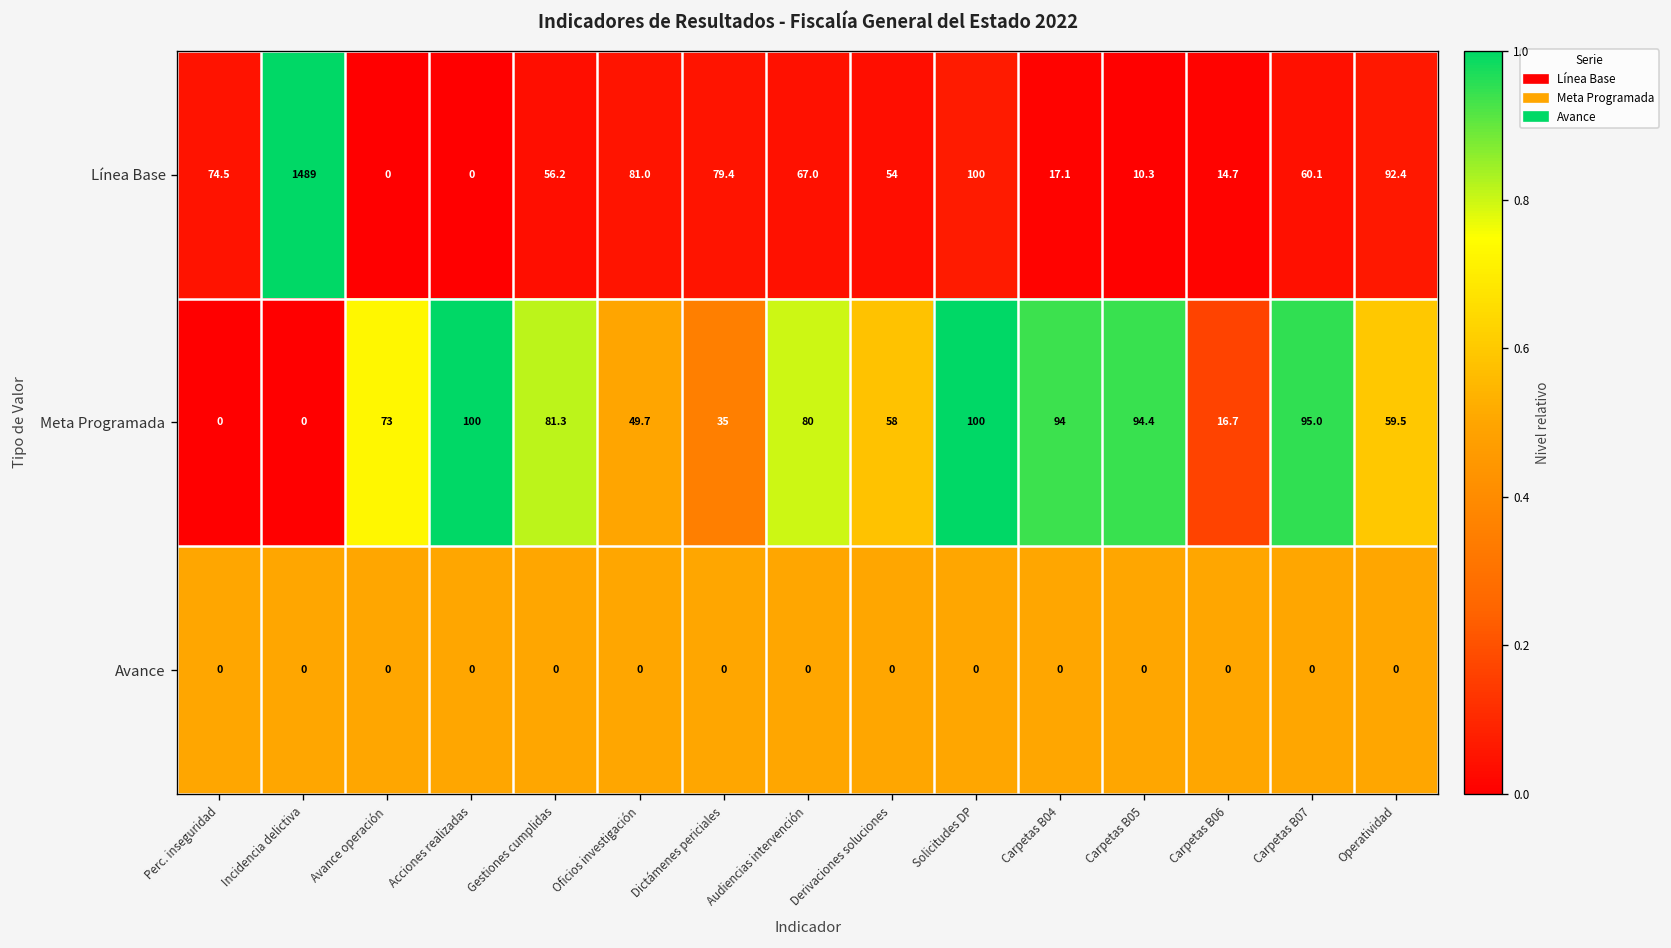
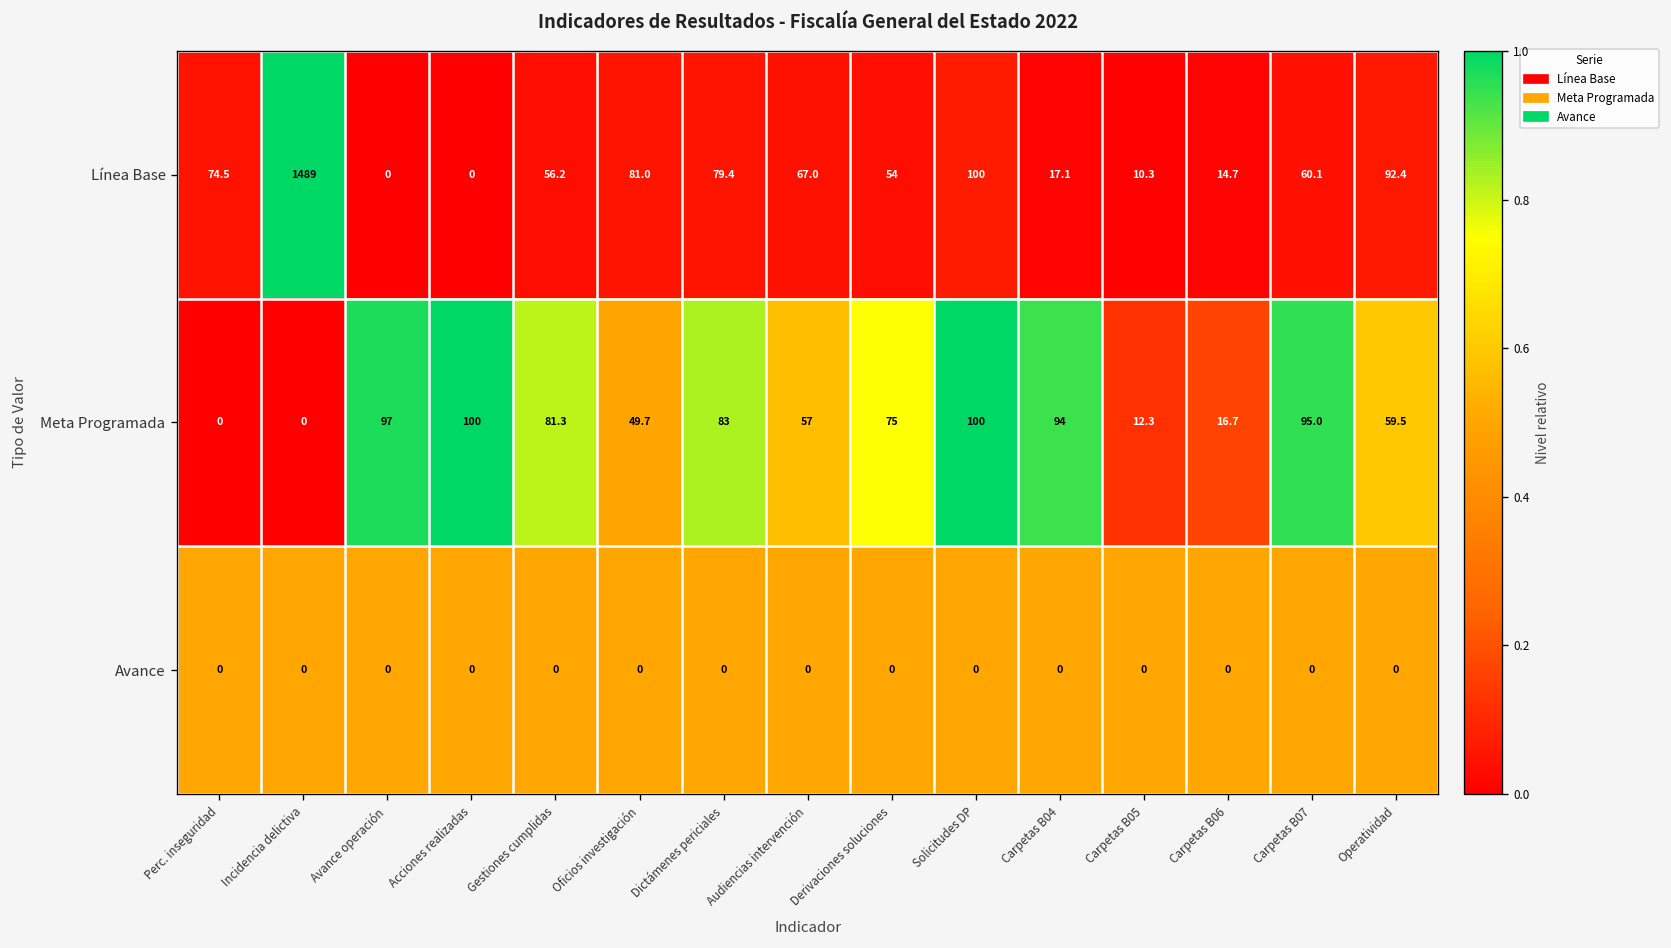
  {
    "Línea Base": {
      "Perc. inseguridad": 74.5,
      "Incidencia delictiva": 1489,
      "Avance operación": 0,
      "Acciones realizadas": 0,
      "Gestiones cumplidas": 56.2,
      "Oficios investigación": 81.0,
      "Dictámenes periciales": 79.4,
      "Audiencias intervención": 67.0,
      "Derivaciones soluciones": 54,
      "Solicitudes DP": 100,
      "Carpetas B04": 17.1,
      "Carpetas B05": 10.3,
      "Carpetas B06": 14.7,
      "Carpetas B07": 60.1,
      "Operatividad": 92.4
    },
    "Meta Programada": {
      "Perc. inseguridad": 0,
      "Incidencia delictiva": 0,
-     "Avance operación": 73,
+     "Avance operación": 97,
      "Acciones realizadas": 100,
      "Gestiones cumplidas": 81.3,
      "Oficios investigación": 49.7,
-     "Dictámenes periciales": 35,
-     "Audiencias intervención": 80,
-     "Derivaciones soluciones": 58,
+     "Dictámenes periciales": 83,
+     "Audiencias intervención": 57,
+     "Derivaciones soluciones": 75,
      "Solicitudes DP": 100,
      "Carpetas B04": 94,
-     "Carpetas B05": 94.4,
+     "Carpetas B05": 12.3,
      "Carpetas B06": 16.7,
      "Carpetas B07": 95.0,
      "Operatividad": 59.5
    },
    "Avance": {
      "Perc. inseguridad": 0,
      "Incidencia delictiva": 0,
      "Avance operación": 0,
      "Acciones realizadas": 0,
      "Gestiones cumplidas": 0,
      "Oficios investigación": 0,
      "Dictámenes periciales": 0,
      "Audiencias intervención": 0,
      "Derivaciones soluciones": 0,
      "Solicitudes DP": 0,
      "Carpetas B04": 0,
      "Carpetas B05": 0,
      "Carpetas B06": 0,
      "Carpetas B07": 0,
      "Operatividad": 0
    }
  }
